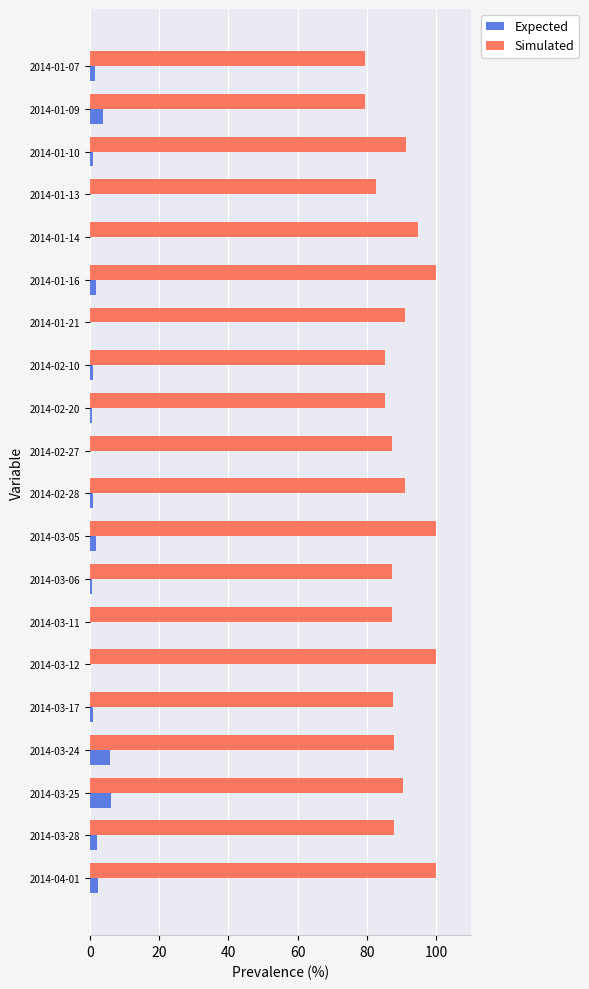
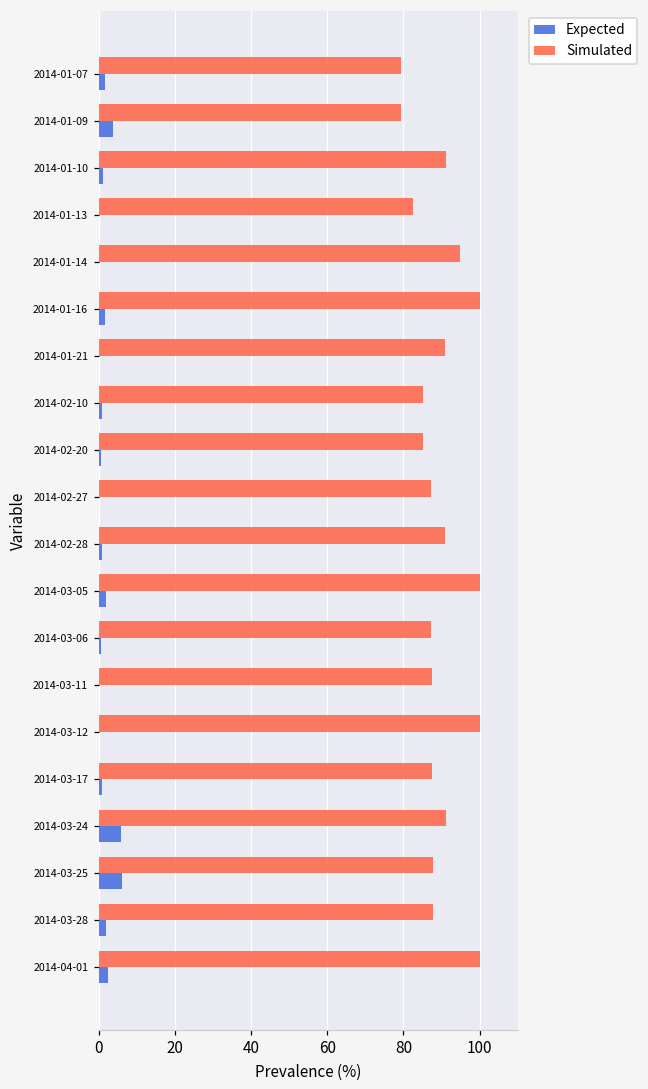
  {
    "Expected": {
      "2014-01-07": 2,
      "2014-01-09": 4,
      "2014-01-10": 1,
      "2014-01-16": 2,
      "2014-02-10": 1,
      "2014-02-28": 1,
      "2014-03-05": 2,
      "2014-03-17": 1,
      "2014-03-24": 6,
      "2014-03-25": 6,
      "2014-03-28": 2,
      "2014-04-01": 2
    },
    "Simulated": {
      "2014-01-07": 79,
      "2014-01-09": 79,
      "2014-01-10": 91,
      "2014-01-13": 83,
      "2014-01-14": 95,
      "2014-01-16": 100,
      "2014-01-21": 91,
      "2014-02-10": 85,
      "2014-02-20": 85,
      "2014-02-27": 87,
      "2014-02-28": 91,
      "2014-03-05": 100,
      "2014-03-06": 87,
      "2014-03-11": 87,
      "2014-03-12": 100,
      "2014-03-17": 87,
-     "2014-03-24": 88,
-     "2014-03-25": 90,
+     "2014-03-24": 91,
+     "2014-03-25": 88,
      "2014-03-28": 88,
      "2014-04-01": 100
    }
  }
